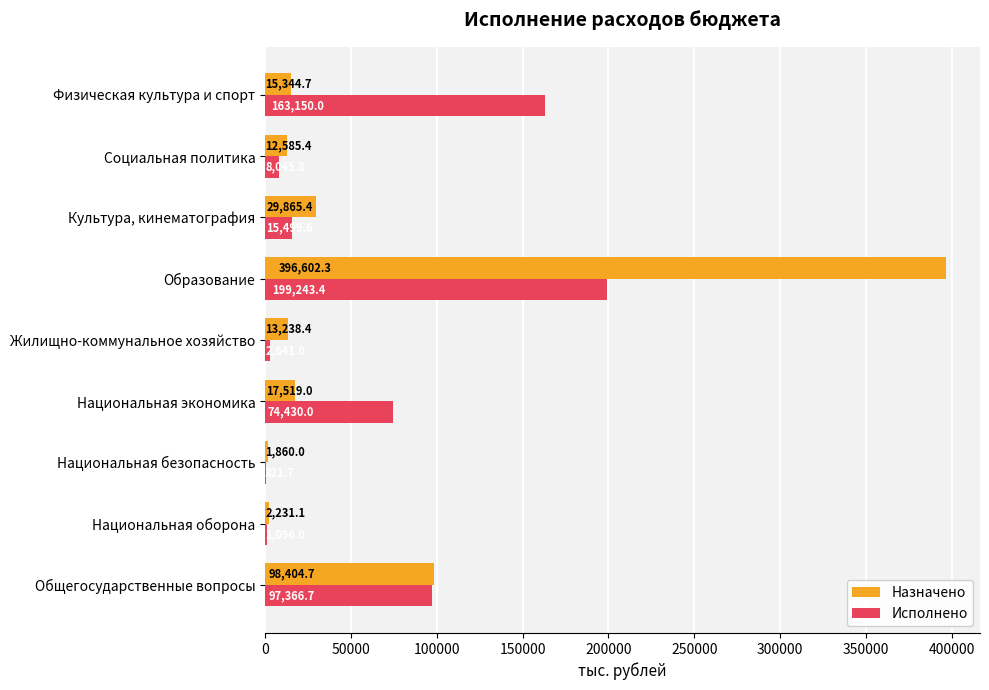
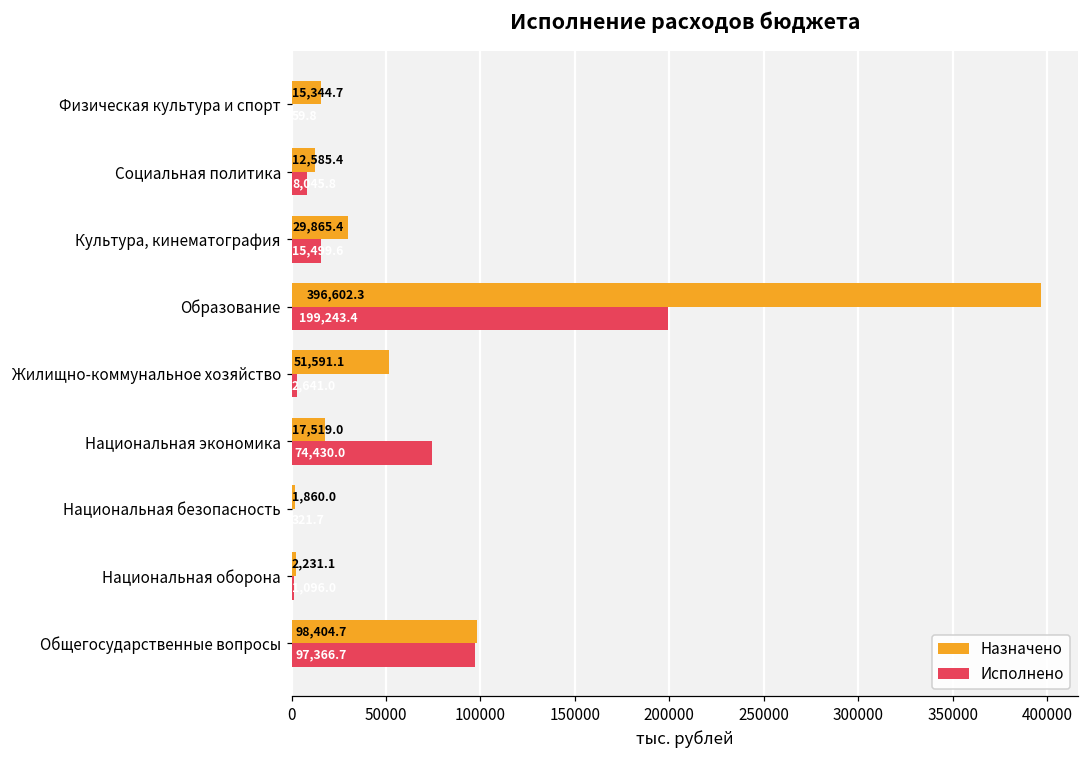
  {
    "Назначено": {
      "Физическая культура и спорт": "15,344.7",
      "Социальная политика": "12,585.4",
      "Культура, кинематография": "29,865.4",
      "Образование": "396,602.3",
-     "Жилищно-коммунальное хозяйство": "13,238.4",
+     "Жилищно-коммунальное хозяйство": "51,591.1",
      "Национальная экономика": "17,519.0",
      "Национальная безопасность": "1,860.0",
      "Национальная оборона": "2,231.1",
      "Общегосударственные вопросы": "98,404.7"
    },
    "Исполнено": {
-     "Физическая культура и спорт": "163000",
+     "Физическая культура и спорт": "0",
      "Социальная политика": "8000",
      "Жилищно-коммунальное хозяйство": "3000"
    }
  }
